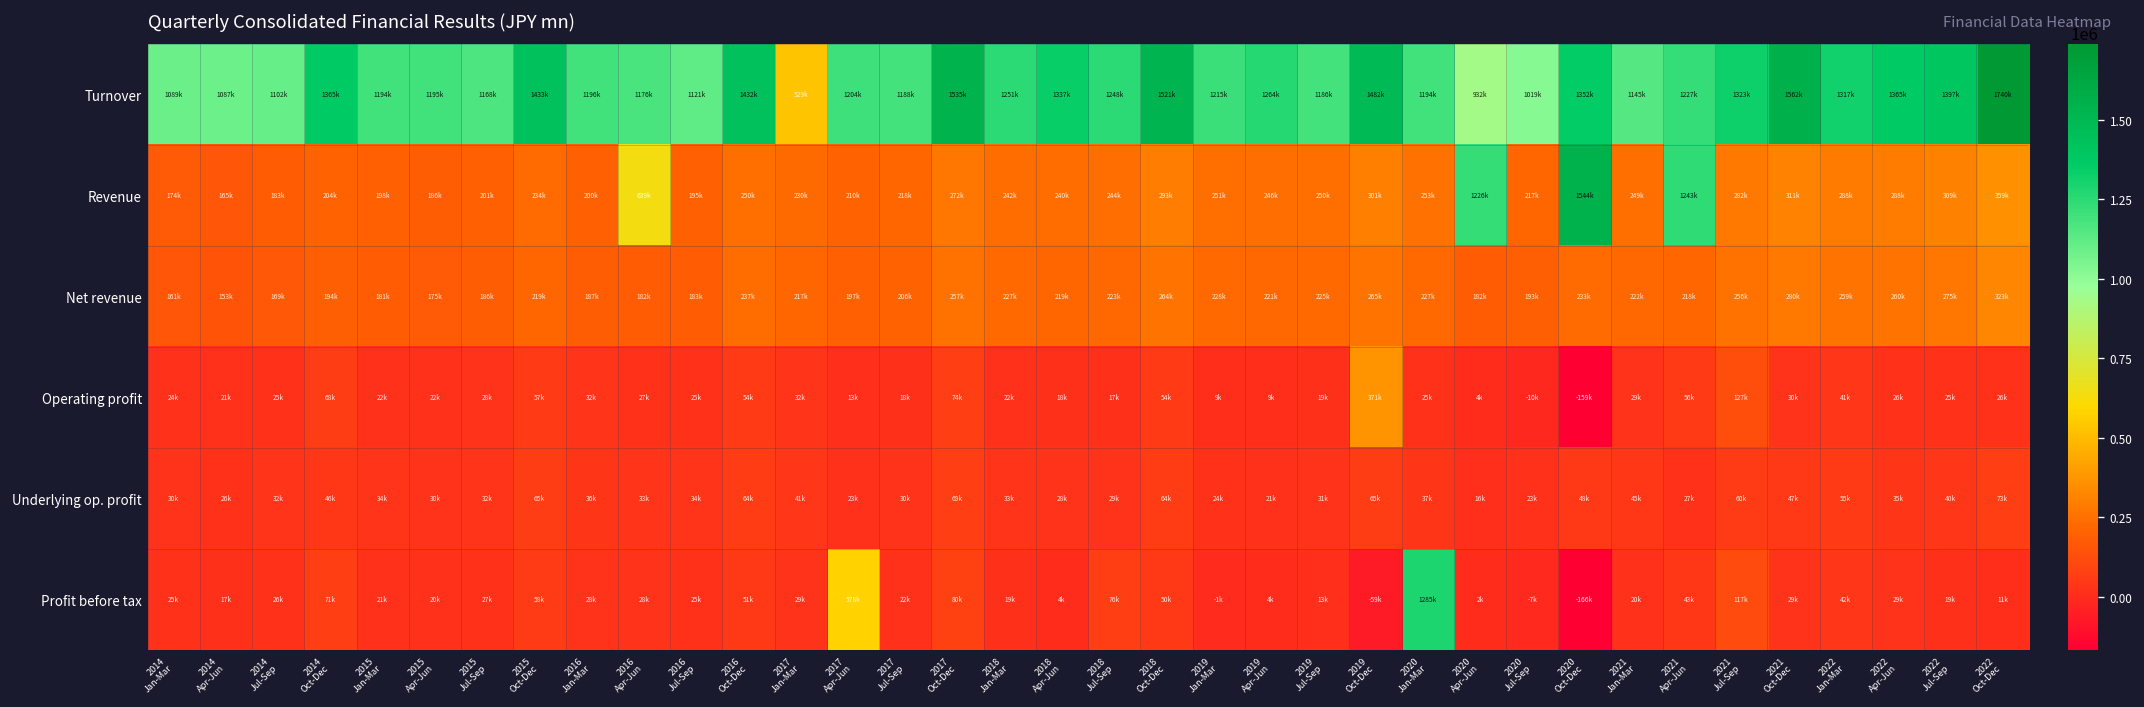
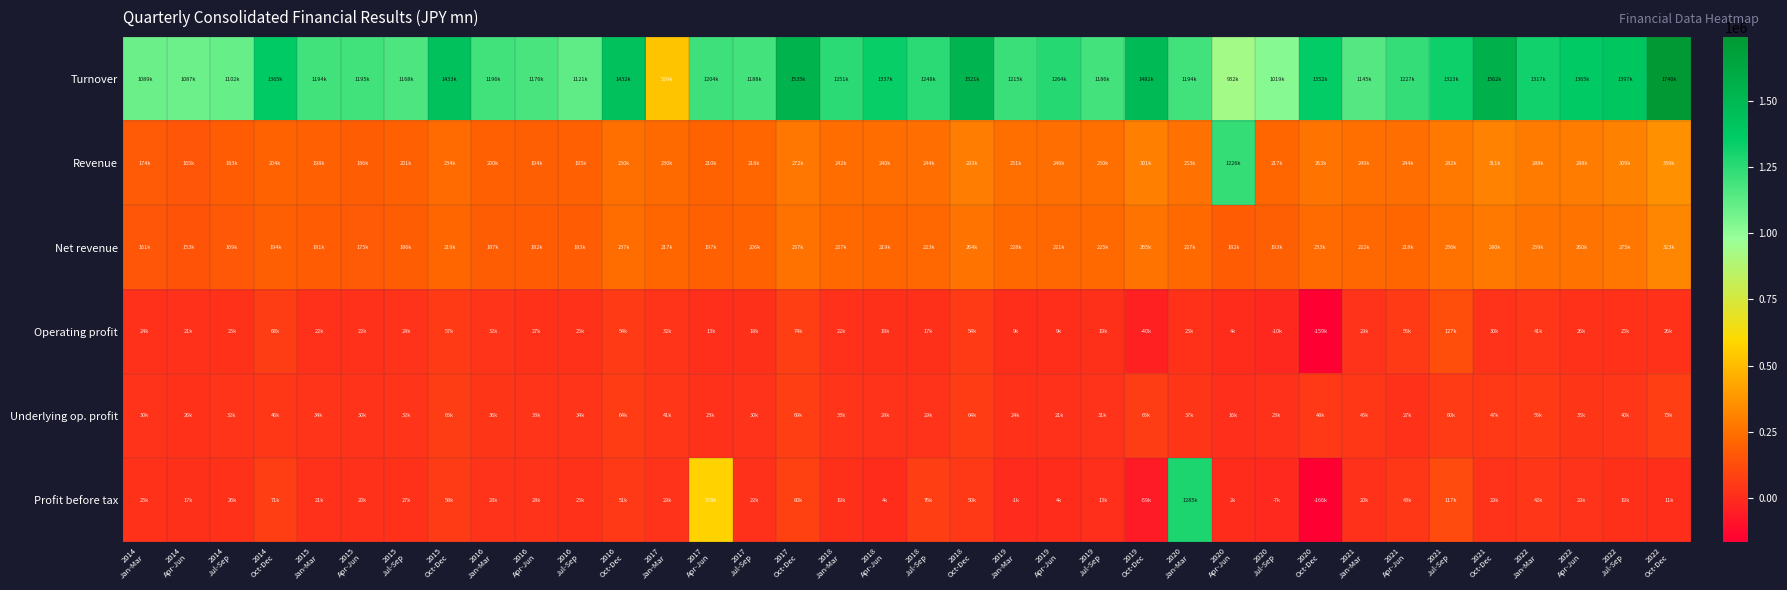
  {
    "Revenue": {
      "2014 Jan-Mar": "174k",
      "2014 Apr-Jun": "165k",
      "2014 Jul-Sep": "183k",
      "2014 Oct-Dec": "204k",
      "2015 Jan-Mar": "198k",
      "2015 Apr-Jun": "186k",
      "2015 Jul-Sep": "201k",
      "2015 Oct-Dec": "234k",
      "2016 Jan-Mar": "200k",
-     "2016 Apr-Jun": "639k",
+     "2016 Apr-Jun": "194k",
      "2016 Jul-Sep": "195k",
      "2016 Oct-Dec": "250k",
      "2017 Jan-Mar": "230k",
      "2017 Apr-Jun": "210k",
      "2017 Jul-Sep": "218k",
      "2017 Oct-Dec": "272k",
      "2018 Jan-Mar": "242k",
      "2018 Apr-Jun": "240k",
      "2018 Jul-Sep": "244k",
      "2018 Oct-Dec": "293k",
      "2019 Jan-Mar": "251k",
      "2019 Apr-Jun": "246k",
      "2019 Jul-Sep": "250k",
      "2019 Oct-Dec": "301k",
      "2020 Jan-Mar": "253k",
      "2020 Apr-Jun": "1226k",
      "2020 Jul-Sep": "217k",
-     "2020 Oct-Dec": "1544k",
+     "2020 Oct-Dec": "263k",
      "2021 Jan-Mar": "249k",
-     "2021 Apr-Jun": "1243k",
+     "2021 Apr-Jun": "244k",
      "2021 Jul-Sep": "282k",
      "2021 Oct-Dec": "311k",
      "2022 Jan-Mar": "288k",
      "2022 Apr-Jun": "288k",
      "2022 Jul-Sep": "309k",
      "2022 Oct-Dec": "359k"
    },
    "Operating profit": {
      "2014 Jan-Mar": "24k",
      "2014 Apr-Jun": "21k",
      "2014 Jul-Sep": "25k",
      "2014 Oct-Dec": "68k",
      "2015 Jan-Mar": "22k",
      "2015 Apr-Jun": "22k",
      "2015 Jul-Sep": "28k",
      "2015 Oct-Dec": "57k",
      "2016 Jan-Mar": "32k",
      "2016 Apr-Jun": "27k",
      "2016 Jul-Sep": "25k",
      "2016 Oct-Dec": "54k",
      "2017 Jan-Mar": "32k",
      "2017 Apr-Jun": "13k",
      "2017 Jul-Sep": "18k",
      "2017 Oct-Dec": "74k",
      "2018 Jan-Mar": "22k",
      "2018 Apr-Jun": "18k",
      "2018 Jul-Sep": "17k",
      "2018 Oct-Dec": "54k",
      "2019 Jan-Mar": "9k",
      "2019 Apr-Jun": "9k",
      "2019 Jul-Sep": "19k",
-     "2019 Oct-Dec": "371k",
+     "2019 Oct-Dec": "-40k",
      "2020 Jan-Mar": "25k",
      "2020 Apr-Jun": "4k",
      "2020 Jul-Sep": "-10k",
      "2020 Oct-Dec": "-159k",
      "2021 Jan-Mar": "29k",
      "2021 Apr-Jun": "56k",
      "2021 Jul-Sep": "127k",
      "2021 Oct-Dec": "30k",
      "2022 Jan-Mar": "41k",
      "2022 Apr-Jun": "26k",
      "2022 Jul-Sep": "25k",
      "2022 Oct-Dec": "26k"
    }
  }
